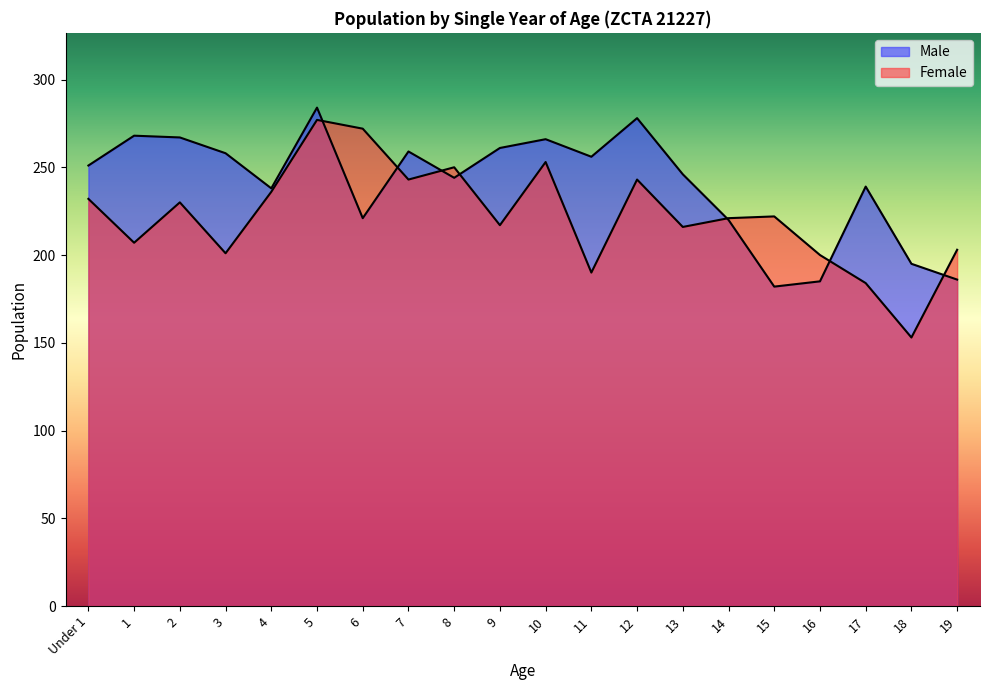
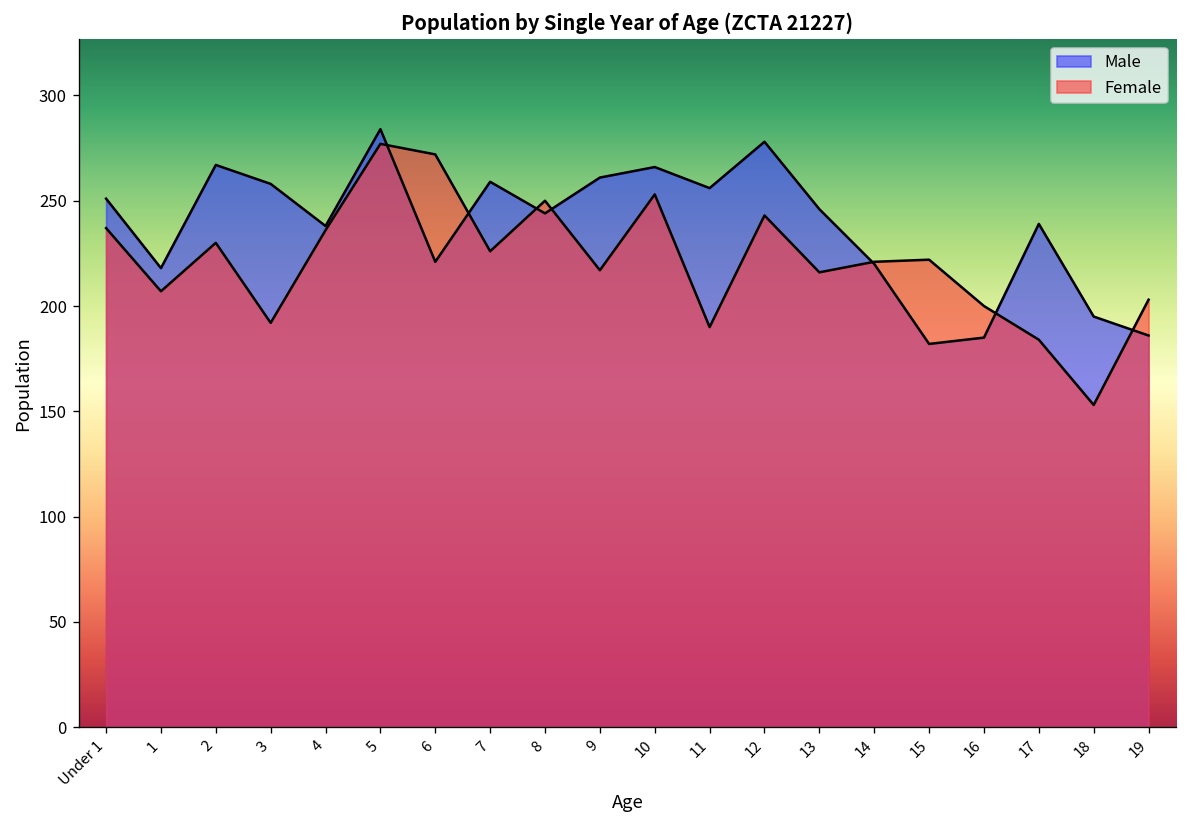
  {
    "Male": {
      "Under 1": 251,
-     "1": 268,
+     "1": 218,
      "2": 267,
      "3": 258,
      "4": 238,
      "5": 284,
      "6": 221,
      "7": 259,
      "8": 244,
      "9": 261,
      "10": 266,
      "11": 256,
      "12": 278,
      "13": 246,
      "15": 182,
      "16": 185,
      "17": 239,
      "18": 195,
      "19": 186
    },
    "Female": {
-     "Under 1": 232,
+     "Under 1": 237,
      "1": 207,
      "2": 230,
-     "3": 201,
+     "3": 192,
      "4": 236,
      "5": 277,
      "6": 272,
-     "7": 243,
+     "7": 226,
      "8": 250,
      "9": 217,
      "10": 253,
      "11": 190,
      "12": 243,
      "13": 216,
      "15": 222,
      "16": 200,
      "17": 184,
      "18": 153,
      "19": 203
    }
  }
